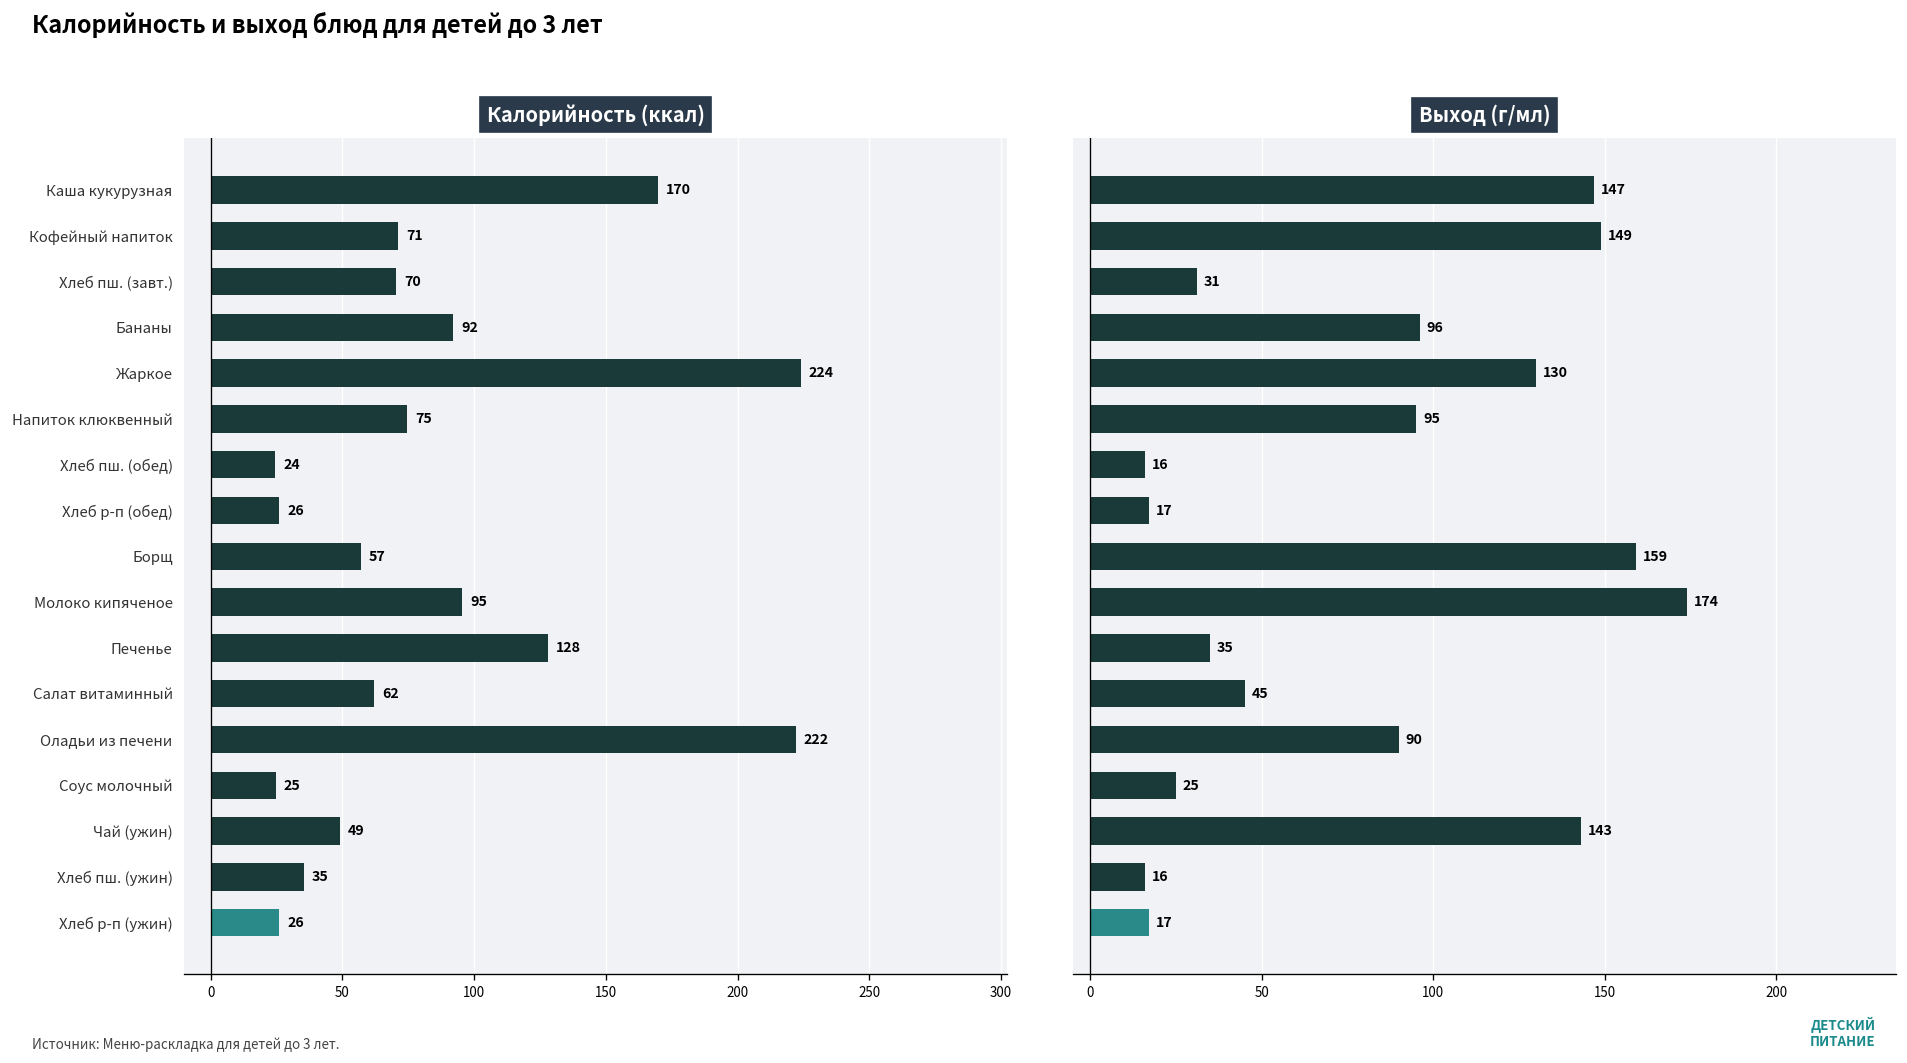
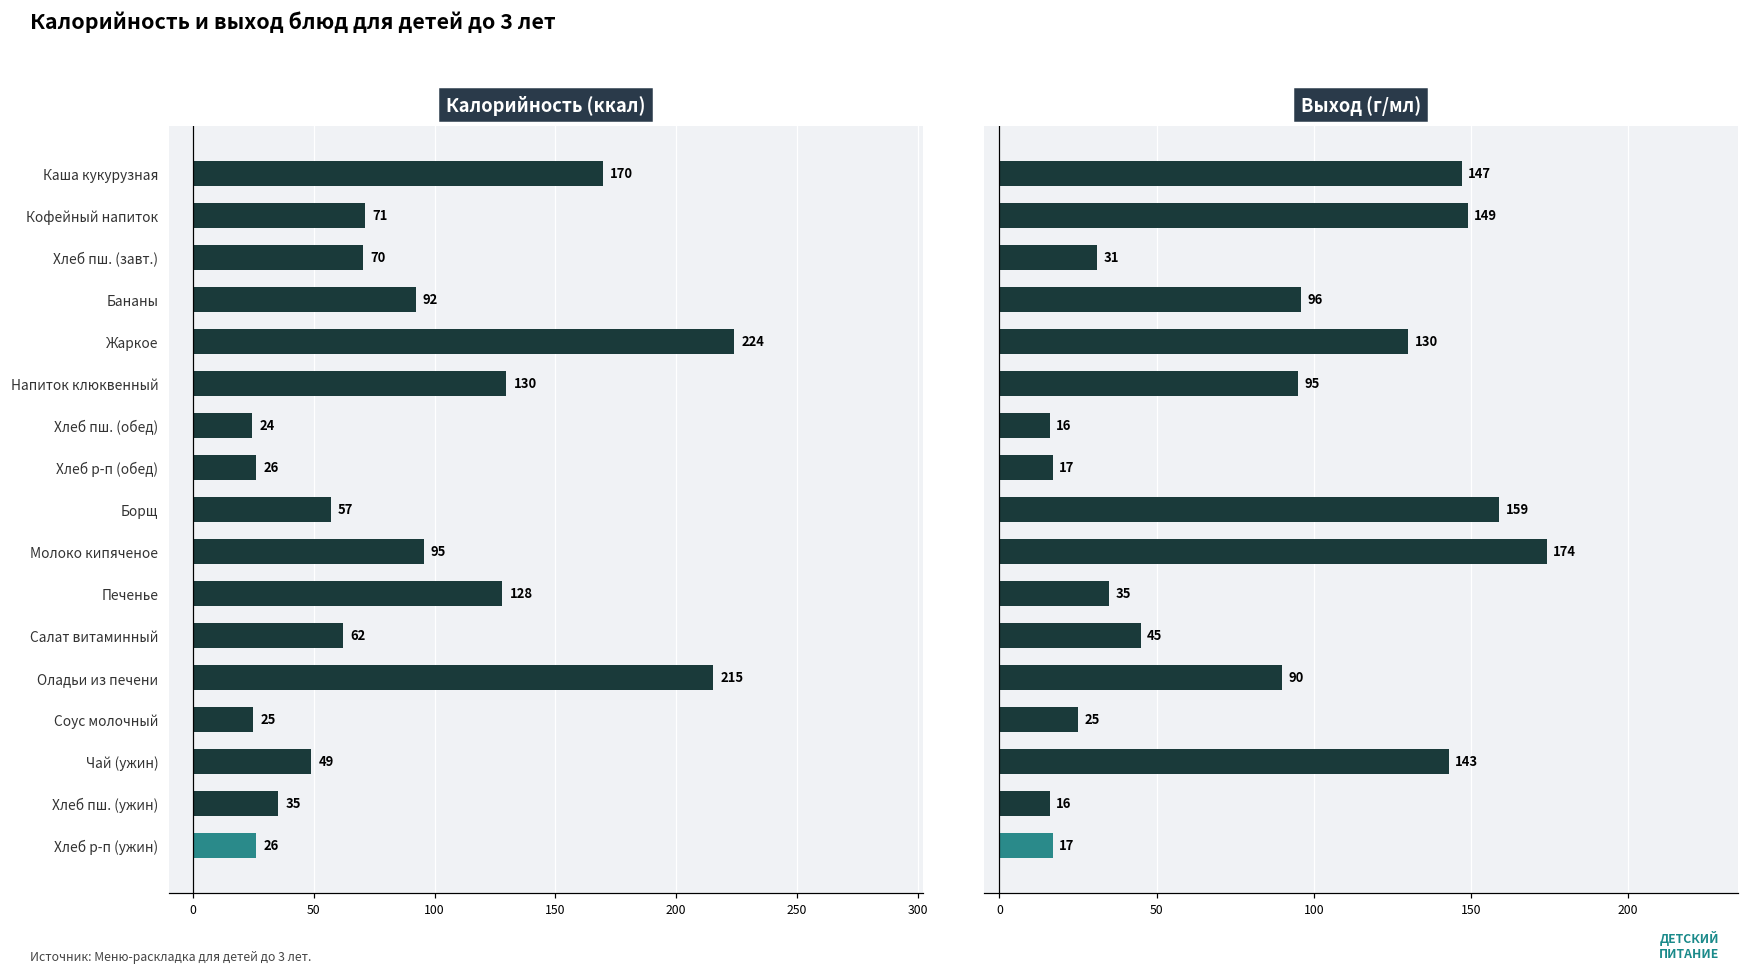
  {
    "Калорийность (ккал)": {
      "Каша кукурузная": 170,
      "Кофейный напиток": 71,
      "Хлеб пш. (завт.)": 70,
      "Бананы": 92,
      "Жаркое": 224,
-     "Напиток клюквенный": 75,
+     "Напиток клюквенный": 130,
      "Хлеб пш. (обед)": 24,
      "Хлеб р-п (обед)": 26,
      "Борщ": 57,
      "Молоко кипяченое": 95,
      "Печенье": 128,
      "Салат витаминный": 62,
-     "Оладьи из печени": 222,
+     "Оладьи из печени": 215,
      "Соус молочный": 25,
      "Чай (ужин)": 49,
      "Хлеб пш. (ужин)": 35,
      "Хлеб р-п (ужин)": 26
    }
  }
